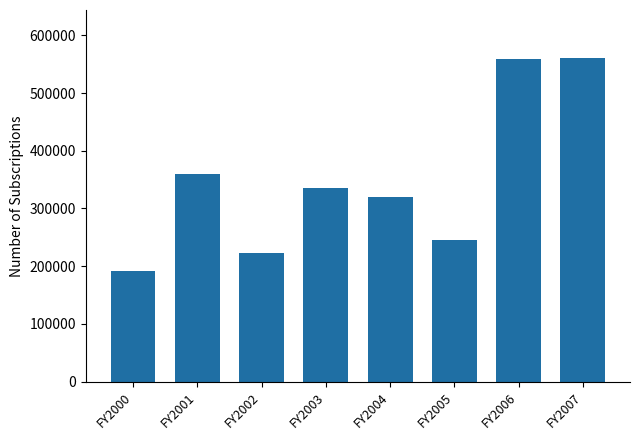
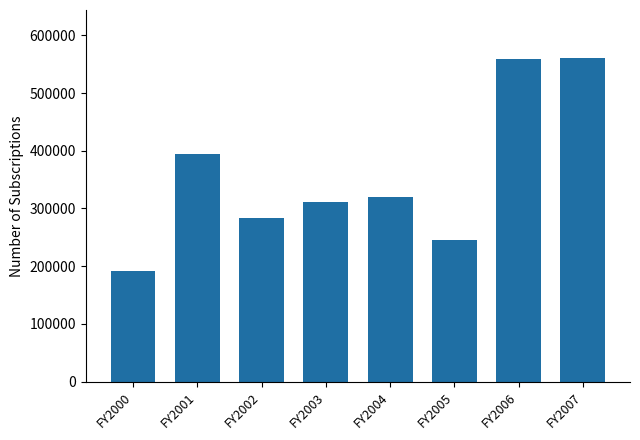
  {
    "FY2000": 190000,
-   "FY2001": 360000,
-   "FY2002": 220000,
-   "FY2003": 340000,
+   "FY2001": 390000,
+   "FY2002": 280000,
+   "FY2003": 310000,
    "FY2004": 320000,
    "FY2005": 250000,
    "FY2006": 560000,
    "FY2007": 560000
  }
